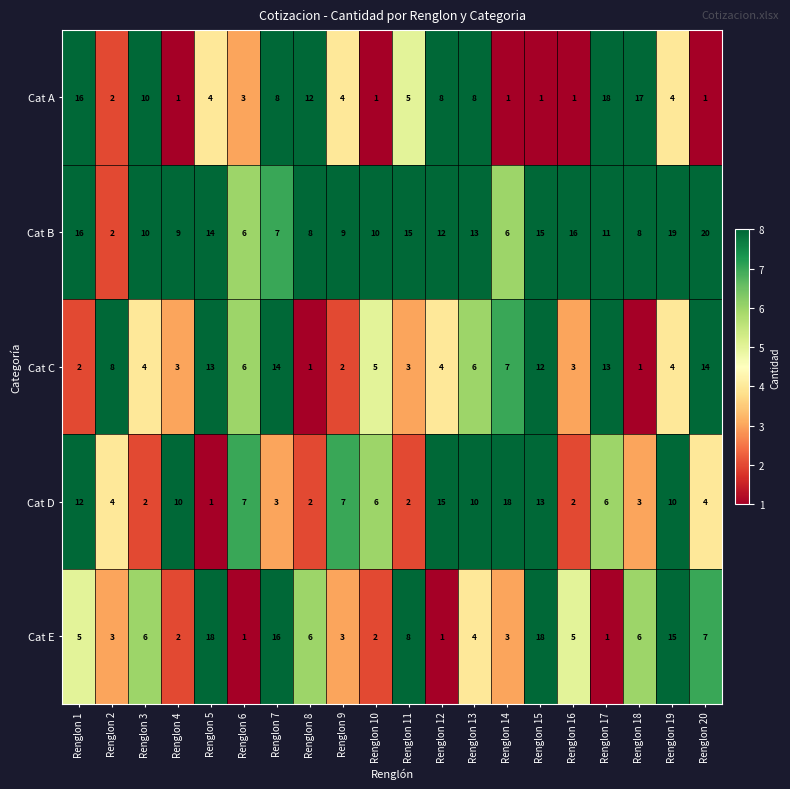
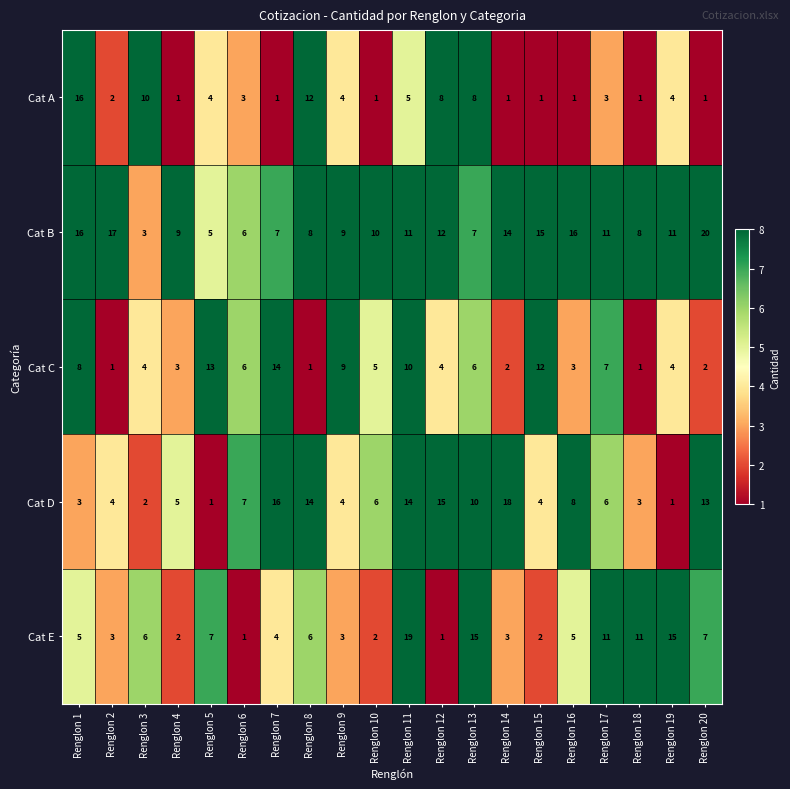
  {
    "Cat A": {
      "Renglon 1": 16,
      "Renglon 2": 2,
      "Renglon 3": 10,
      "Renglon 4": 1,
      "Renglon 5": 4,
      "Renglon 6": 3,
-     "Renglon 7": 8,
+     "Renglon 7": 1,
      "Renglon 8": 12,
      "Renglon 9": 4,
      "Renglon 10": 1,
      "Renglon 11": 5,
      "Renglon 12": 8,
      "Renglon 13": 8,
      "Renglon 14": 1,
      "Renglon 15": 1,
      "Renglon 16": 1,
-     "Renglon 17": 18,
-     "Renglon 18": 17,
+     "Renglon 17": 3,
+     "Renglon 18": 1,
      "Renglon 19": 4,
      "Renglon 20": 1
    },
    "Cat B": {
      "Renglon 1": 16,
-     "Renglon 2": 2,
-     "Renglon 3": 10,
+     "Renglon 2": 17,
+     "Renglon 3": 3,
      "Renglon 4": 9,
-     "Renglon 5": 14,
+     "Renglon 5": 5,
      "Renglon 6": 6,
      "Renglon 7": 7,
      "Renglon 8": 8,
      "Renglon 9": 9,
      "Renglon 10": 10,
-     "Renglon 11": 15,
+     "Renglon 11": 11,
      "Renglon 12": 12,
-     "Renglon 13": 13,
-     "Renglon 14": 6,
+     "Renglon 13": 7,
+     "Renglon 14": 14,
      "Renglon 15": 15,
      "Renglon 16": 16,
      "Renglon 17": 11,
      "Renglon 18": 8,
-     "Renglon 19": 19,
+     "Renglon 19": 11,
      "Renglon 20": 20
    },
    "Cat C": {
-     "Renglon 1": 2,
-     "Renglon 2": 8,
+     "Renglon 1": 8,
+     "Renglon 2": 1,
      "Renglon 3": 4,
      "Renglon 4": 3,
      "Renglon 5": 13,
      "Renglon 6": 6,
      "Renglon 7": 14,
      "Renglon 8": 1,
-     "Renglon 9": 2,
+     "Renglon 9": 9,
      "Renglon 10": 5,
-     "Renglon 11": 3,
+     "Renglon 11": 10,
      "Renglon 12": 4,
      "Renglon 13": 6,
-     "Renglon 14": 7,
+     "Renglon 14": 2,
      "Renglon 15": 12,
      "Renglon 16": 3,
-     "Renglon 17": 13,
+     "Renglon 17": 7,
      "Renglon 18": 1,
      "Renglon 19": 4,
-     "Renglon 20": 14
+     "Renglon 20": 2
    },
    "Cat D": {
-     "Renglon 1": 12,
+     "Renglon 1": 3,
      "Renglon 2": 4,
      "Renglon 3": 2,
-     "Renglon 4": 10,
+     "Renglon 4": 5,
      "Renglon 5": 1,
      "Renglon 6": 7,
-     "Renglon 7": 3,
-     "Renglon 8": 2,
-     "Renglon 9": 7,
+     "Renglon 7": 16,
+     "Renglon 8": 14,
+     "Renglon 9": 4,
      "Renglon 10": 6,
-     "Renglon 11": 2,
+     "Renglon 11": 14,
      "Renglon 12": 15,
      "Renglon 13": 10,
      "Renglon 14": 18,
-     "Renglon 15": 13,
-     "Renglon 16": 2,
+     "Renglon 15": 4,
+     "Renglon 16": 8,
      "Renglon 17": 6,
      "Renglon 18": 3,
-     "Renglon 19": 10,
-     "Renglon 20": 4
+     "Renglon 19": 1,
+     "Renglon 20": 13
    },
    "Cat E": {
      "Renglon 1": 5,
      "Renglon 2": 3,
      "Renglon 3": 6,
      "Renglon 4": 2,
-     "Renglon 5": 18,
+     "Renglon 5": 7,
      "Renglon 6": 1,
-     "Renglon 7": 16,
+     "Renglon 7": 4,
      "Renglon 8": 6,
      "Renglon 9": 3,
      "Renglon 10": 2,
-     "Renglon 11": 8,
+     "Renglon 11": 19,
      "Renglon 12": 1,
-     "Renglon 13": 4,
+     "Renglon 13": 15,
      "Renglon 14": 3,
-     "Renglon 15": 18,
+     "Renglon 15": 2,
      "Renglon 16": 5,
-     "Renglon 17": 1,
-     "Renglon 18": 6,
+     "Renglon 17": 11,
+     "Renglon 18": 11,
      "Renglon 19": 15,
      "Renglon 20": 7
    }
  }
